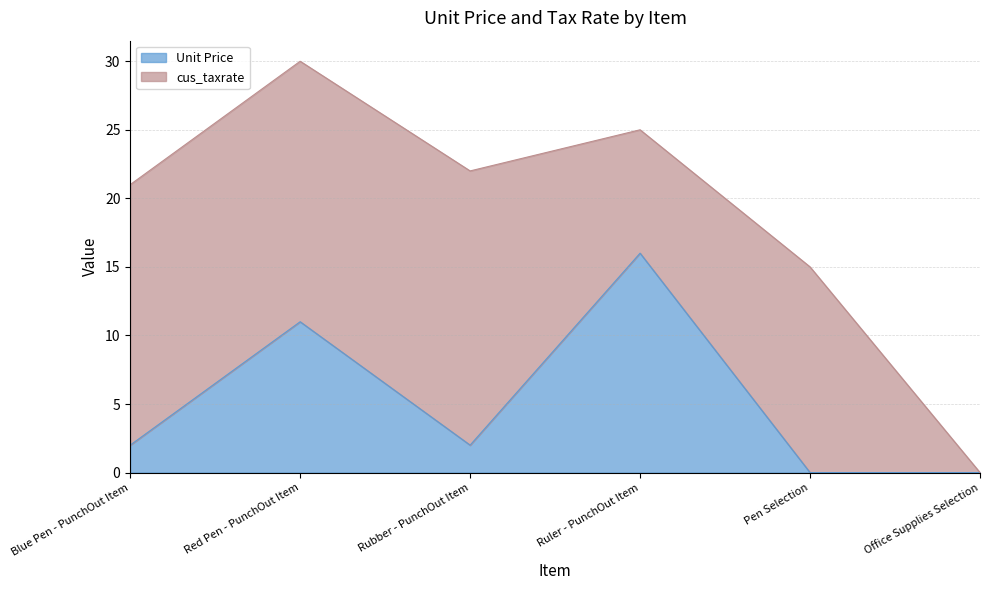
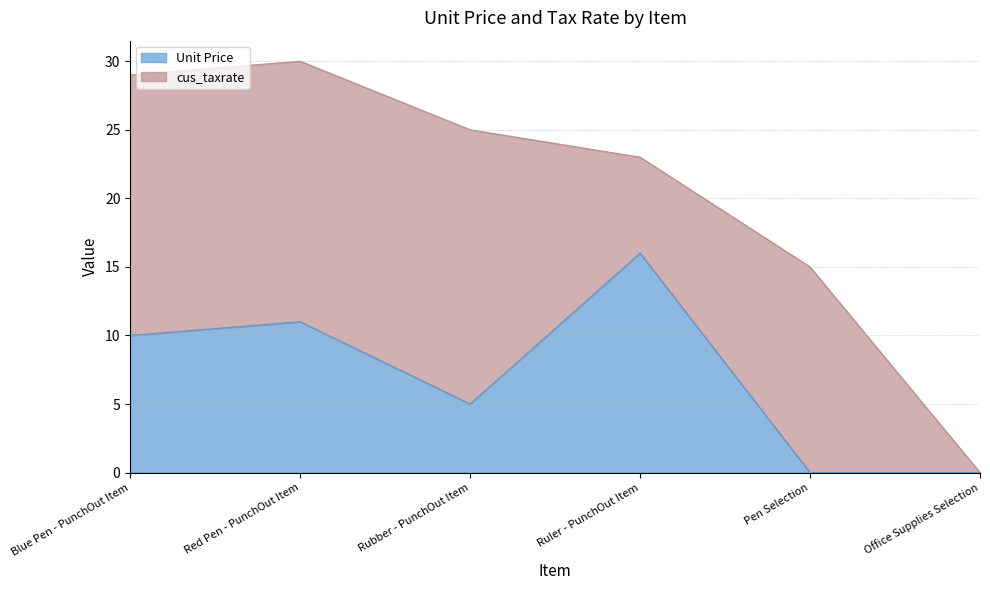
  {
    "Unit Price": {
-     "Blue Pen - PunchOut Item": 2,
+     "Blue Pen - PunchOut Item": 10,
      "Red Pen - PunchOut Item": 11,
-     "Rubber - PunchOut Item": 2,
+     "Rubber - PunchOut Item": 5,
      "Ruler - PunchOut Item": 16,
      "Pen Selection": 0
    },
    "cus_taxrate": {
      "Blue Pen - PunchOut Item": 19,
      "Red Pen - PunchOut Item": 19,
      "Rubber - PunchOut Item": 20,
-     "Ruler - PunchOut Item": 9,
+     "Ruler - PunchOut Item": 7,
      "Pen Selection": 15
    }
  }
